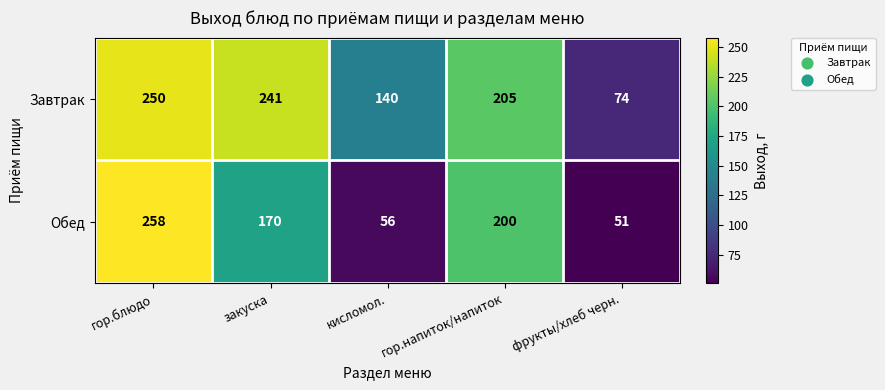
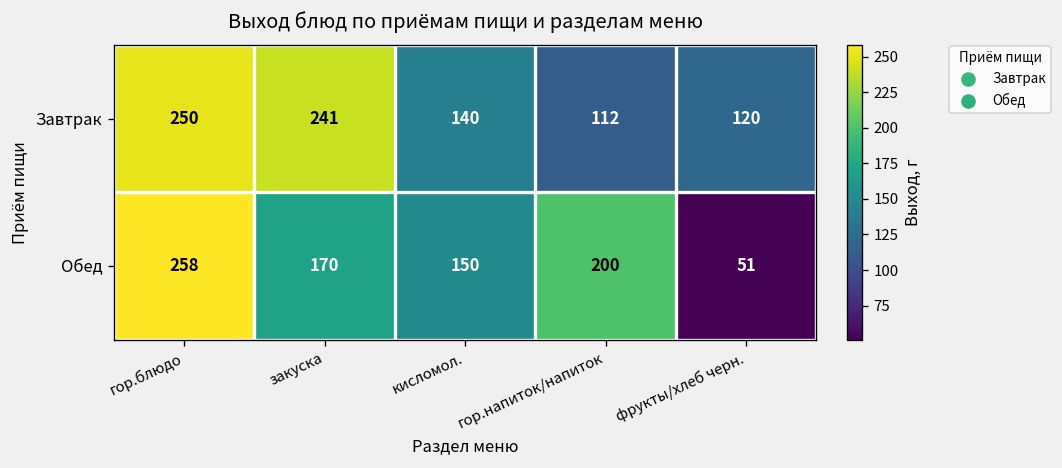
  {
    "Завтрак": {
      "гор.блюдо": 250,
      "закуска": 241,
      "кисломол.": 140,
-     "гор.напиток/напиток": 205,
-     "фрукты/хлеб черн.": 74
+     "гор.напиток/напиток": 112,
+     "фрукты/хлеб черн.": 120
    },
    "Обед": {
      "гор.блюдо": 258,
      "закуска": 170,
-     "кисломол.": 56,
+     "кисломол.": 150,
      "гор.напиток/напиток": 200,
      "фрукты/хлеб черн.": 51
    }
  }
